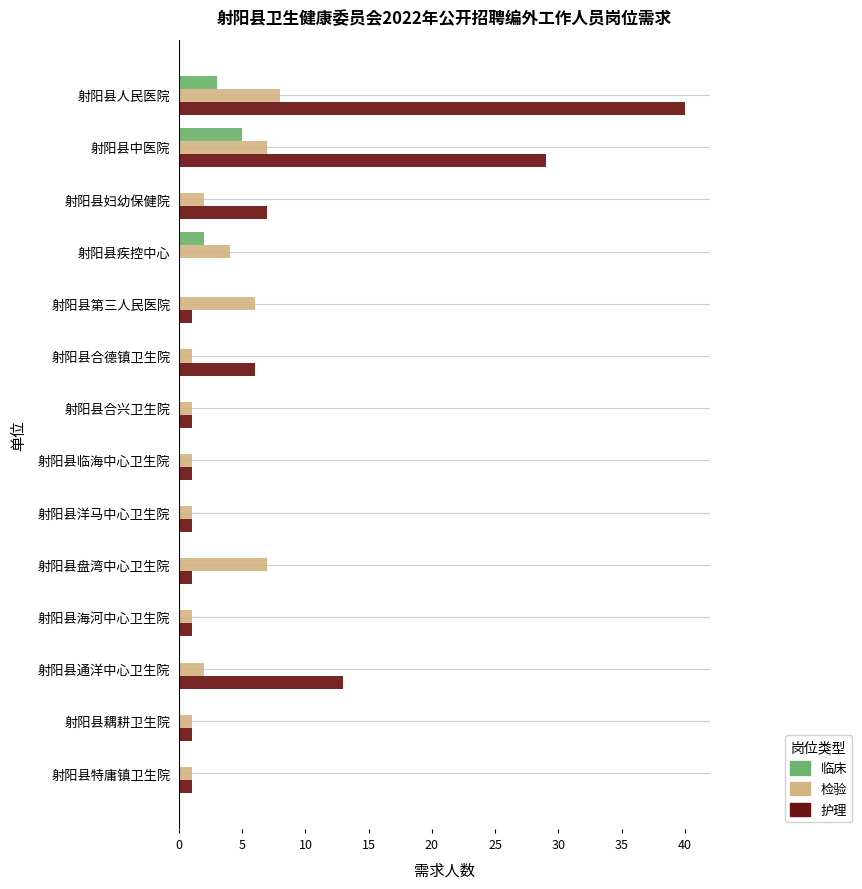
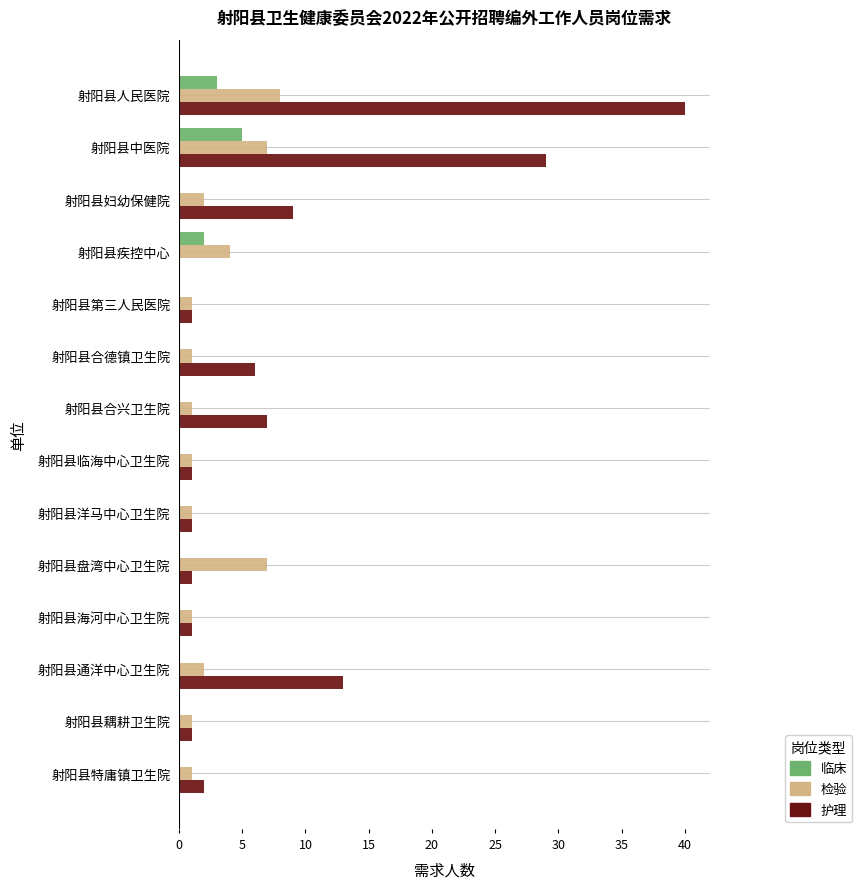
  {
    "临床": {
      "射阳县人民医院": 3,
      "射阳县中医院": 5,
      "射阳县妇幼保健院": 0,
      "射阳县疾控中心": 2,
      "射阳县第三人民医院": 0,
      "射阳县合德镇卫生院": 0,
      "射阳县合兴卫生院": 0,
      "射阳县临海中心卫生院": 0,
      "射阳县洋马中心卫生院": 0,
      "射阳县盘湾中心卫生院": 0,
      "射阳县海河中心卫生院": 0,
      "射阳县通洋中心卫生院": 0,
      "射阳县耦耕卫生院": 0,
      "射阳县特庸镇卫生院": 0
    },
    "检验": {
      "射阳县人民医院": 8,
      "射阳县中医院": 7,
      "射阳县妇幼保健院": 2,
      "射阳县疾控中心": 4,
-     "射阳县第三人民医院": 6,
+     "射阳县第三人民医院": 1,
      "射阳县合德镇卫生院": 1,
      "射阳县合兴卫生院": 1,
      "射阳县临海中心卫生院": 1,
      "射阳县洋马中心卫生院": 1,
      "射阳县盘湾中心卫生院": 7,
      "射阳县海河中心卫生院": 1,
      "射阳县通洋中心卫生院": 2,
      "射阳县耦耕卫生院": 1,
      "射阳县特庸镇卫生院": 1
    },
    "护理": {
      "射阳县人民医院": 40,
      "射阳县中医院": 29,
-     "射阳县妇幼保健院": 7,
+     "射阳县妇幼保健院": 9,
      "射阳县疾控中心": 0,
      "射阳县第三人民医院": 1,
      "射阳县合德镇卫生院": 6,
-     "射阳县合兴卫生院": 1,
+     "射阳县合兴卫生院": 7,
      "射阳县临海中心卫生院": 1,
      "射阳县洋马中心卫生院": 1,
      "射阳县盘湾中心卫生院": 1,
      "射阳县海河中心卫生院": 1,
      "射阳县通洋中心卫生院": 13,
      "射阳县耦耕卫生院": 1,
-     "射阳县特庸镇卫生院": 1
+     "射阳县特庸镇卫生院": 2
    }
  }
